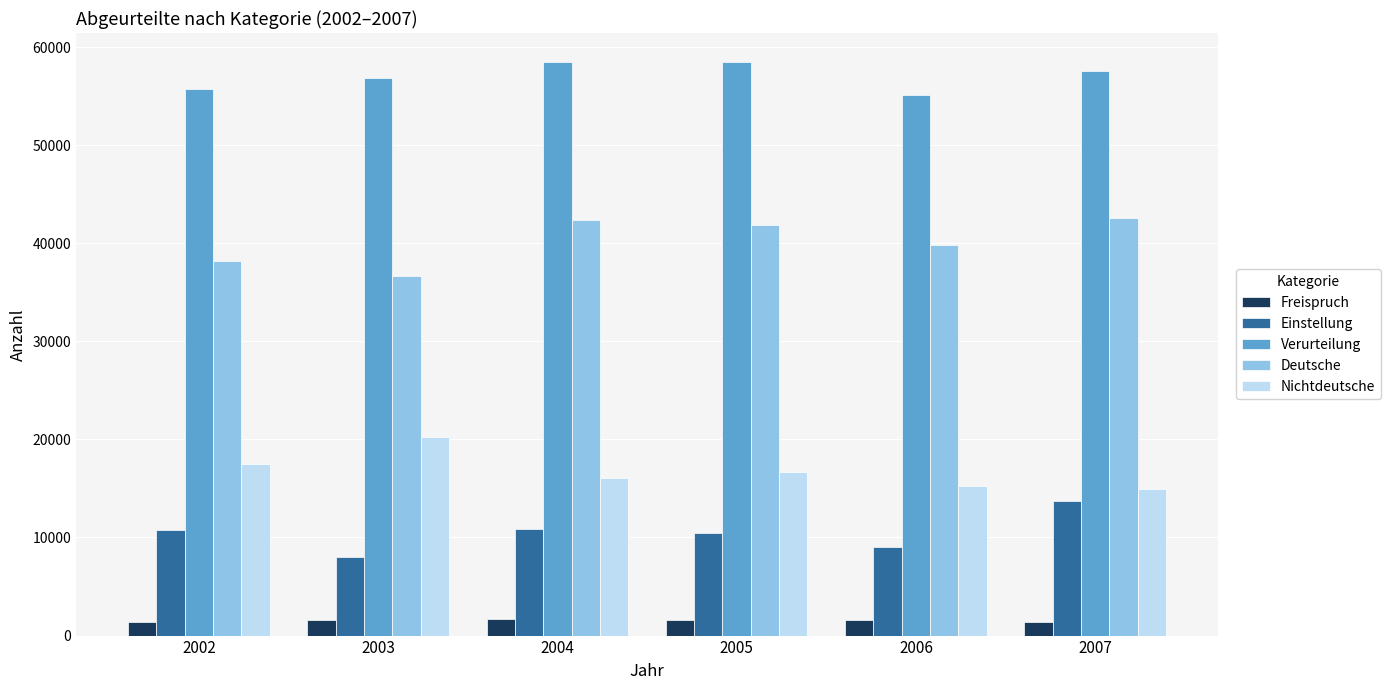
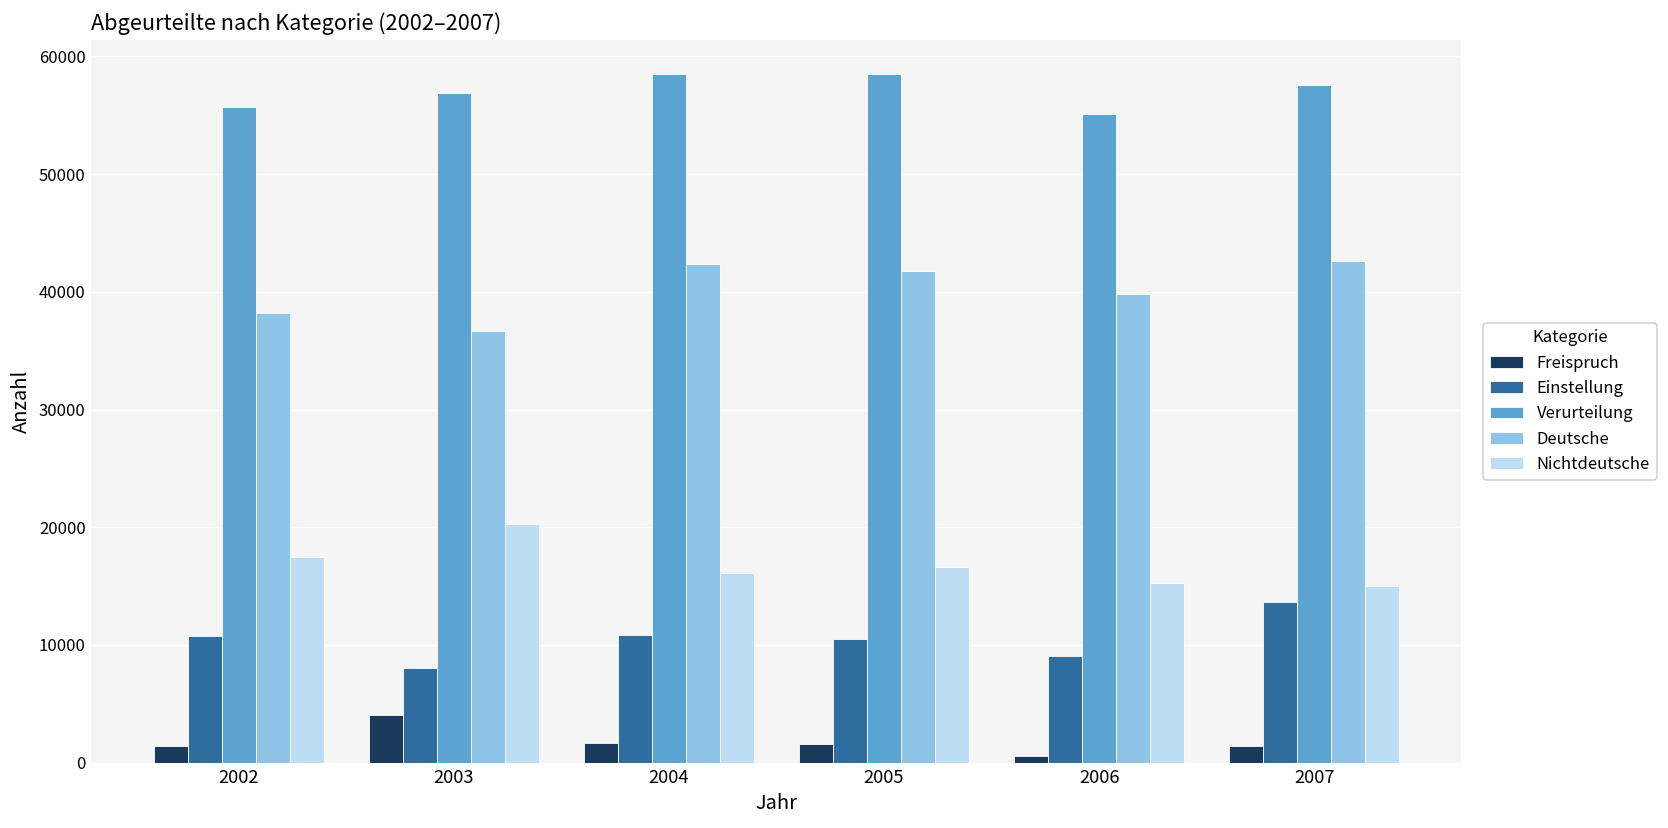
  {
    "Freispruch": {
      "2002": 1000,
-     "2003": 2000,
+     "2003": 4000,
      "2004": 2000,
      "2005": 2000,
-     "2006": 2000,
+     "2006": 1000,
      "2007": 1000
    },
    "Einstellung": {
      "2002": 11000,
      "2003": 8000,
      "2004": 11000,
      "2005": 10000,
      "2006": 9000,
      "2007": 14000
    },
    "Verurteilung": {
      "2002": 56000,
      "2003": 57000,
      "2004": 59000,
      "2005": 58000,
      "2006": 55000,
      "2007": 58000
    }
  }
